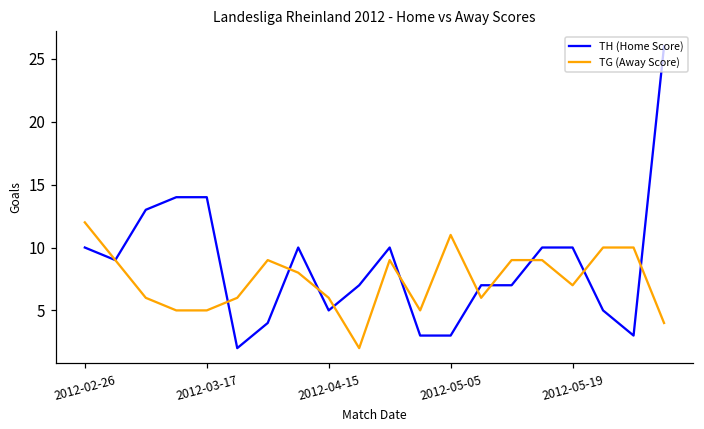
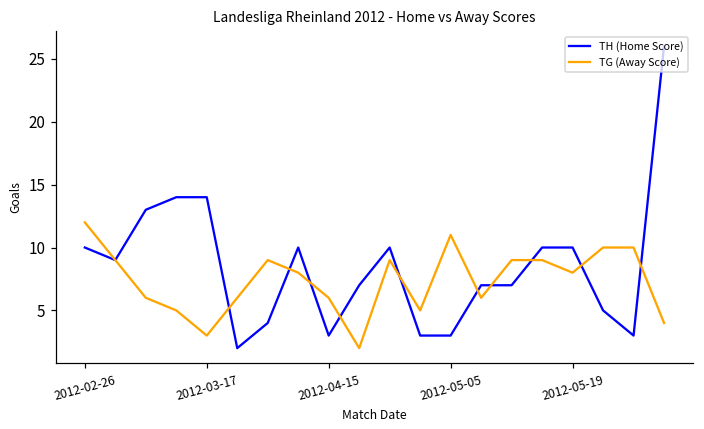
  {
    "TH (Home Score)": {
      "2012-02-26": 10,
      "2012-03-17": 14,
-     "2012-04-15": 5,
+     "2012-04-15": 3,
      "2012-05-05": 3,
      "2012-05-19": 10
    },
    "TG (Away Score)": {
      "2012-02-26": 12,
-     "2012-03-17": 5,
+     "2012-03-17": 3,
      "2012-04-15": 6,
      "2012-05-05": 11,
-     "2012-05-19": 7
+     "2012-05-19": 8
    }
  }
